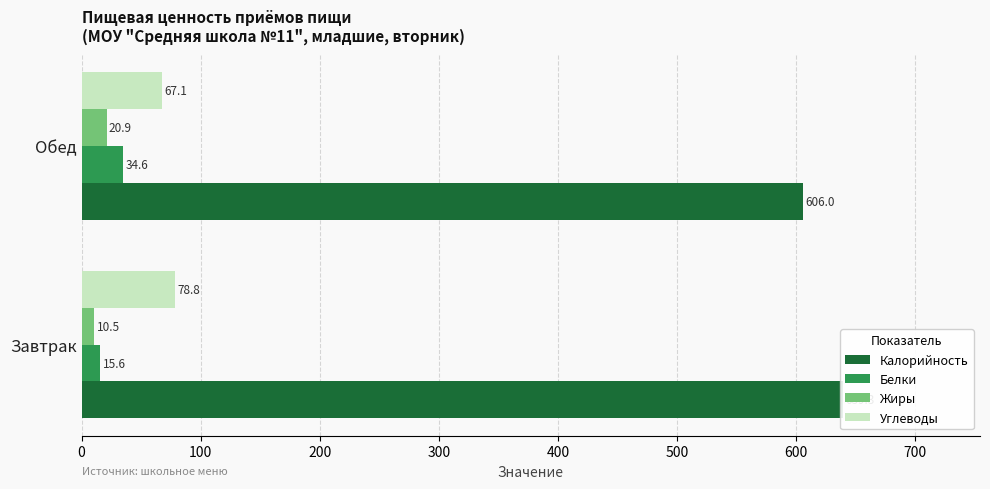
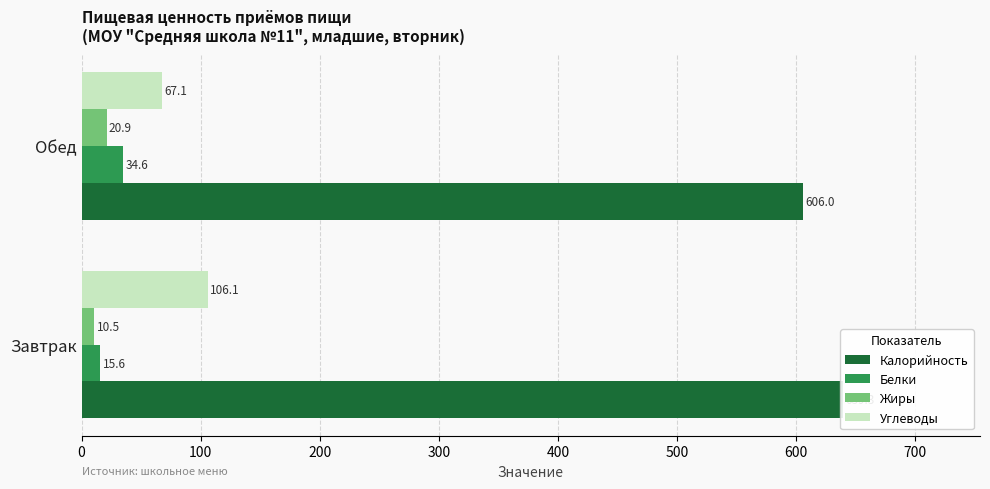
  {
    "Жиры": {
      "Обед": 20.9,
      "Завтрак": 10.5
    },
    "Углеводы": {
      "Обед": 67.1,
-     "Завтрак": 78.8
+     "Завтрак": 106.1
    }
  }
